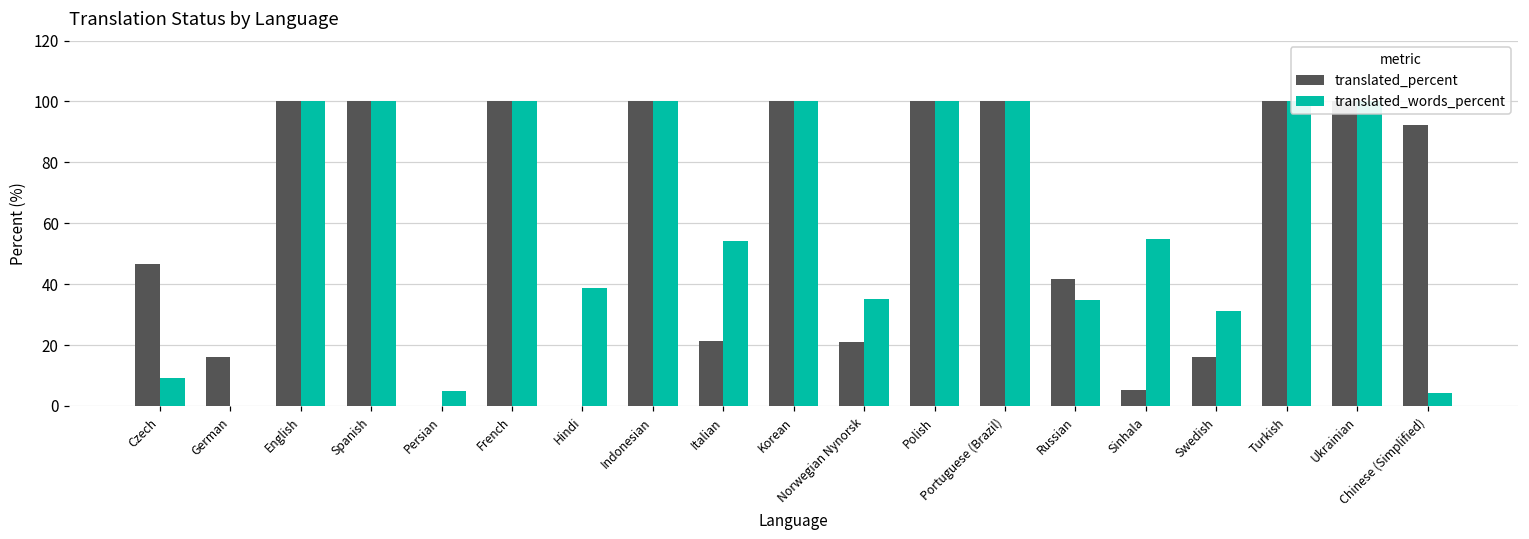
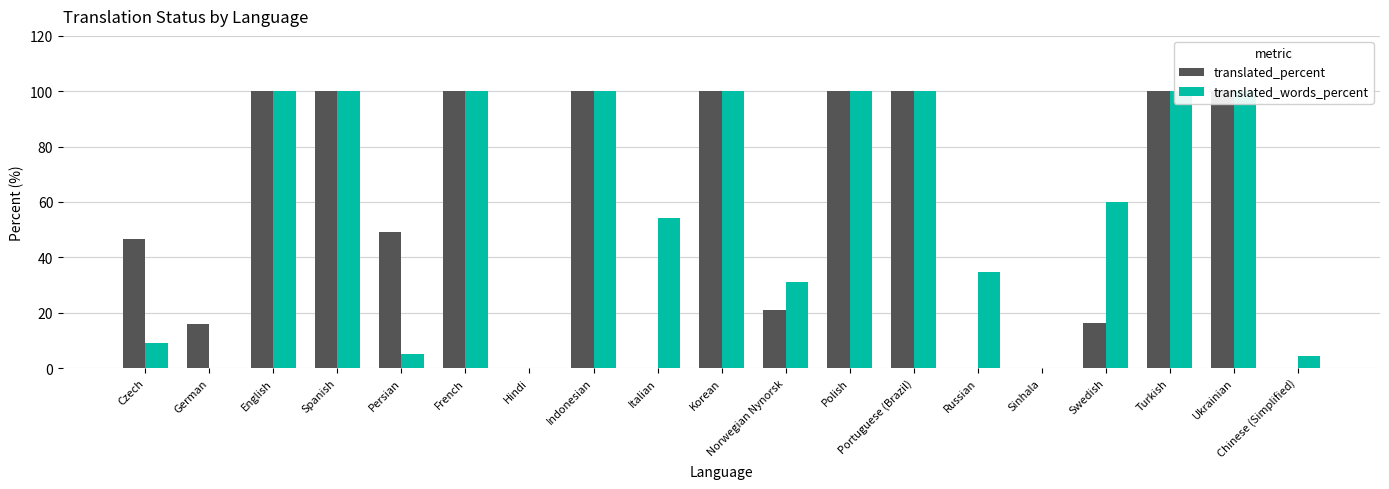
  {
    "translated_percent": {
      "Czech": 47,
      "German": 16,
      "English": 100,
      "Spanish": 100,
-     "Persian": 0,
+     "Persian": 49,
      "French": 100,
      "Hindi": 0,
      "Indonesian": 100,
-     "Italian": 21,
+     "Italian": 0,
      "Korean": 100,
      "Norwegian Nynorsk": 21,
      "Polish": 100,
      "Portuguese (Brazil)": 100,
-     "Russian": 42,
-     "Sinhala": 5,
+     "Russian": 0,
+     "Sinhala": 0,
      "Swedish": 16,
      "Turkish": 100,
-     "Chinese (Simplified)": 92
+     "Chinese (Simplified)": 0
    },
    "translated_words_percent": {
      "Czech": 9,
      "German": 0,
      "English": 100,
      "Spanish": 100,
      "Persian": 5,
      "French": 100,
-     "Hindi": 39,
+     "Hindi": 0,
      "Indonesian": 100,
      "Italian": 54,
      "Korean": 100,
-     "Norwegian Nynorsk": 35,
+     "Norwegian Nynorsk": 31,
      "Polish": 100,
      "Portuguese (Brazil)": 100,
      "Russian": 35,
-     "Sinhala": 55,
-     "Swedish": 31,
+     "Sinhala": 0,
+     "Swedish": 60,
      "Chinese (Simplified)": 4
    }
  }
